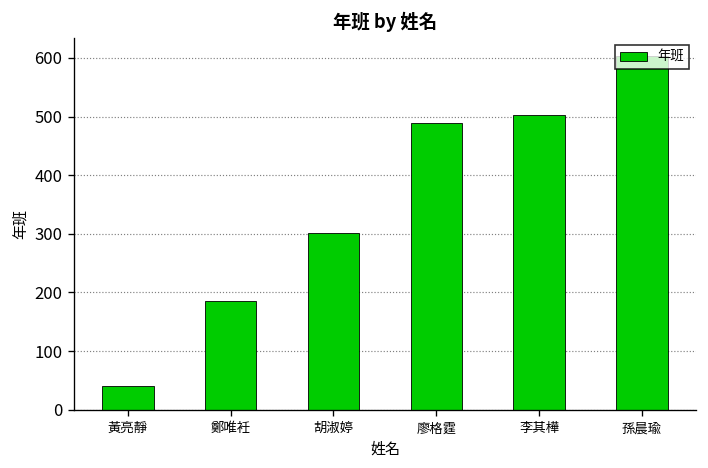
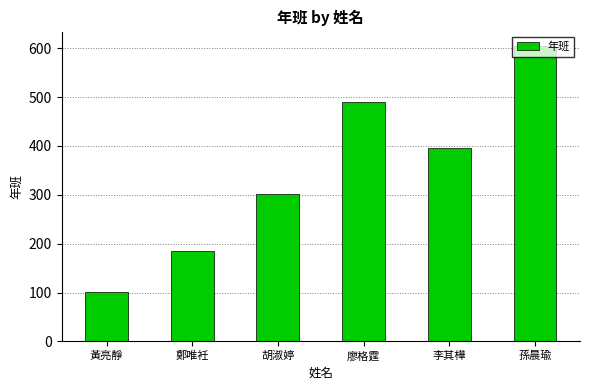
  {
-   "黃亮靜": 40,
+   "黃亮靜": 100,
    "鄭唯衽": 190,
    "胡淑婷": 300,
    "廖格霆": 490,
-   "李其樺": 500
+   "李其樺": 400
  }
